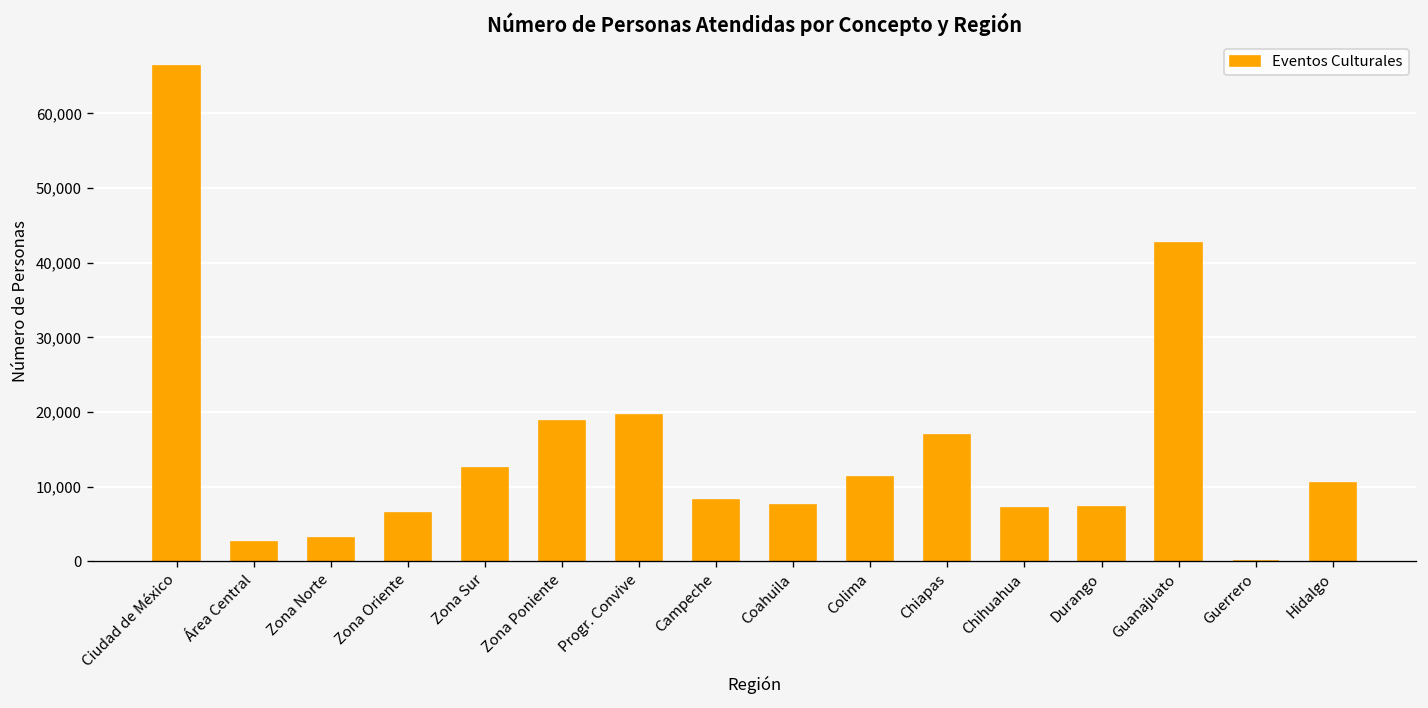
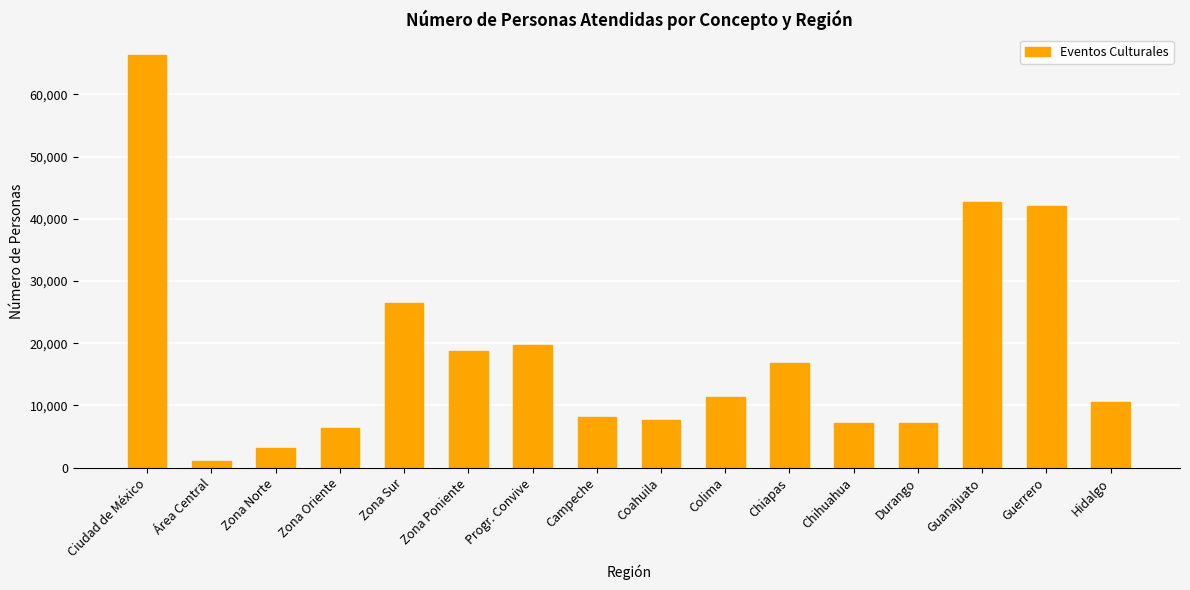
  {
    "Ciudad de México": "66,000",
-   "Área Central": "3,000",
+   "Área Central": "1,000",
    "Zona Norte": "3,000",
    "Zona Oriente": "6,000",
-   "Zona Sur": "12,000",
+   "Zona Sur": "27,000",
    "Zona Poniente": "19,000",
    "Progr. Convive": "20,000",
    "Campeche": "8,000",
    "Coahuila": "8,000",
    "Colima": "11,000",
    "Chiapas": "17,000",
    "Chihuahua": "7,000",
    "Durango": "7,000",
    "Guanajuato": "43,000",
-   "Guerrero": "0",
+   "Guerrero": "42,000",
    "Hidalgo": "11,000"
  }
